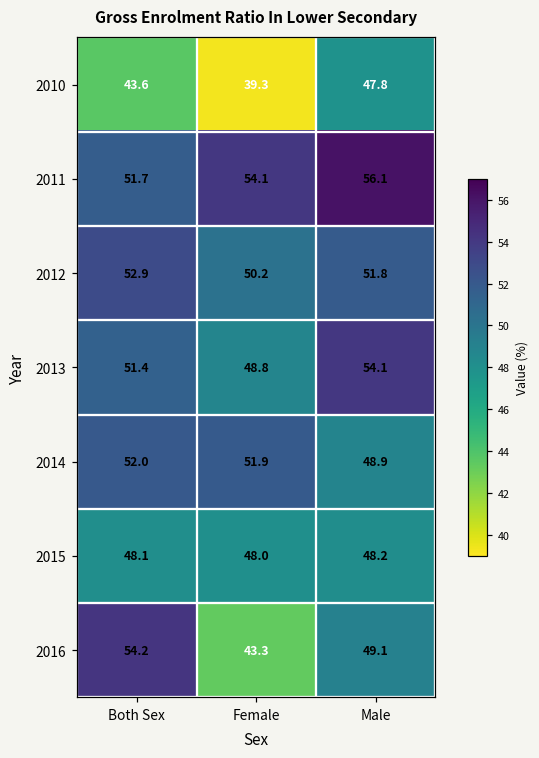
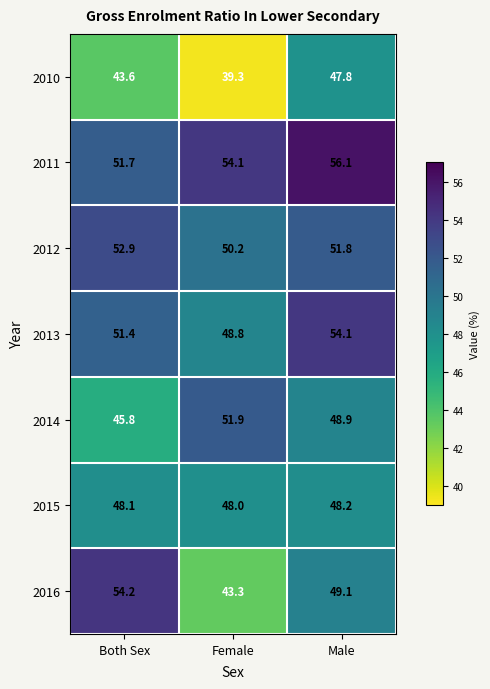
  {
    "2010": {
      "Both Sex": 43.6,
      "Female": 39.3,
      "Male": 47.8
    },
    "2011": {
      "Both Sex": 51.7,
      "Female": 54.1,
      "Male": 56.1
    },
    "2012": {
      "Both Sex": 52.9,
      "Female": 50.2,
      "Male": 51.8
    },
    "2013": {
      "Both Sex": 51.4,
      "Female": 48.8,
      "Male": 54.1
    },
    "2014": {
-     "Both Sex": 52.0,
+     "Both Sex": 45.8,
      "Female": 51.9,
      "Male": 48.9
    },
    "2015": {
      "Both Sex": 48.1,
      "Female": 48.0,
      "Male": 48.2
    },
    "2016": {
      "Both Sex": 54.2,
      "Female": 43.3,
      "Male": 49.1
    }
  }
